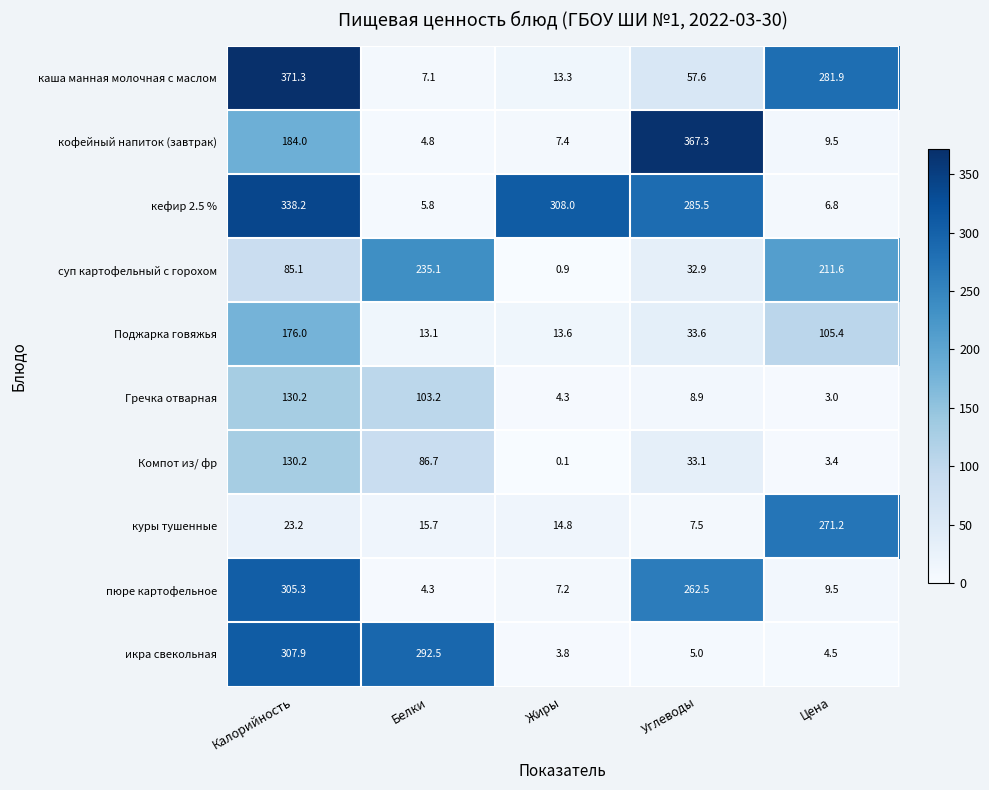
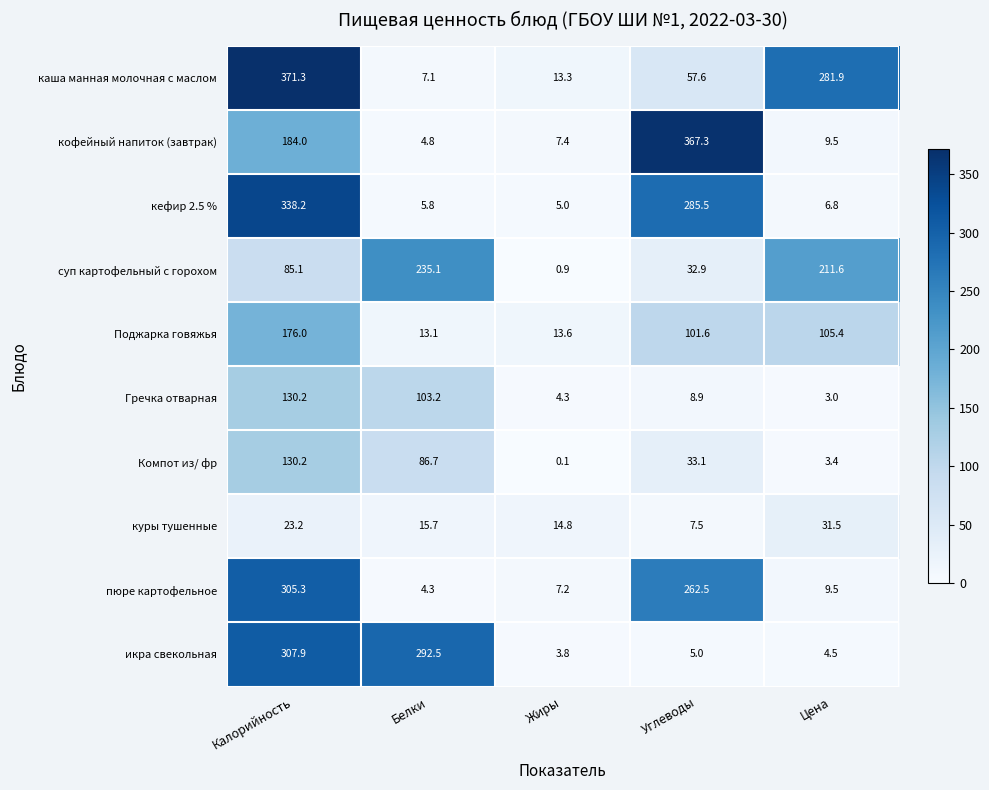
  {
    "каша манная молочная с маслом": {
      "Калорийность": 371.3,
      "Белки": 7.1,
      "Жиры": 13.3,
      "Углеводы": 57.6,
      "Цена": 281.9
    },
    "кофейный напиток (завтрак)": {
      "Калорийность": 184.0,
      "Белки": 4.8,
      "Жиры": 7.4,
      "Углеводы": 367.3,
      "Цена": 9.5
    },
    "кефир 2.5 %": {
      "Калорийность": 338.2,
      "Белки": 5.8,
-     "Жиры": 308.0,
+     "Жиры": 5.0,
      "Углеводы": 285.5,
      "Цена": 6.8
    },
    "суп картофельный с горохом": {
      "Калорийность": 85.1,
      "Белки": 235.1,
      "Жиры": 0.9,
      "Углеводы": 32.9,
      "Цена": 211.6
    },
    "Поджарка говяжья": {
      "Калорийность": 176.0,
      "Белки": 13.1,
      "Жиры": 13.6,
-     "Углеводы": 33.6,
+     "Углеводы": 101.6,
      "Цена": 105.4
    },
    "Гречка отварная": {
      "Калорийность": 130.2,
      "Белки": 103.2,
      "Жиры": 4.3,
      "Углеводы": 8.9,
      "Цена": 3.0
    },
    "Компот из/ фр": {
      "Калорийность": 130.2,
      "Белки": 86.7,
      "Жиры": 0.1,
      "Углеводы": 33.1,
      "Цена": 3.4
    },
    "куры тушенные": {
      "Калорийность": 23.2,
      "Белки": 15.7,
      "Жиры": 14.8,
      "Углеводы": 7.5,
-     "Цена": 271.2
+     "Цена": 31.5
    },
    "пюре картофельное": {
      "Калорийность": 305.3,
      "Белки": 4.3,
      "Жиры": 7.2,
      "Углеводы": 262.5,
      "Цена": 9.5
    },
    "икра свекольная": {
      "Калорийность": 307.9,
      "Белки": 292.5,
      "Жиры": 3.8,
      "Углеводы": 5.0,
      "Цена": 4.5
    }
  }
